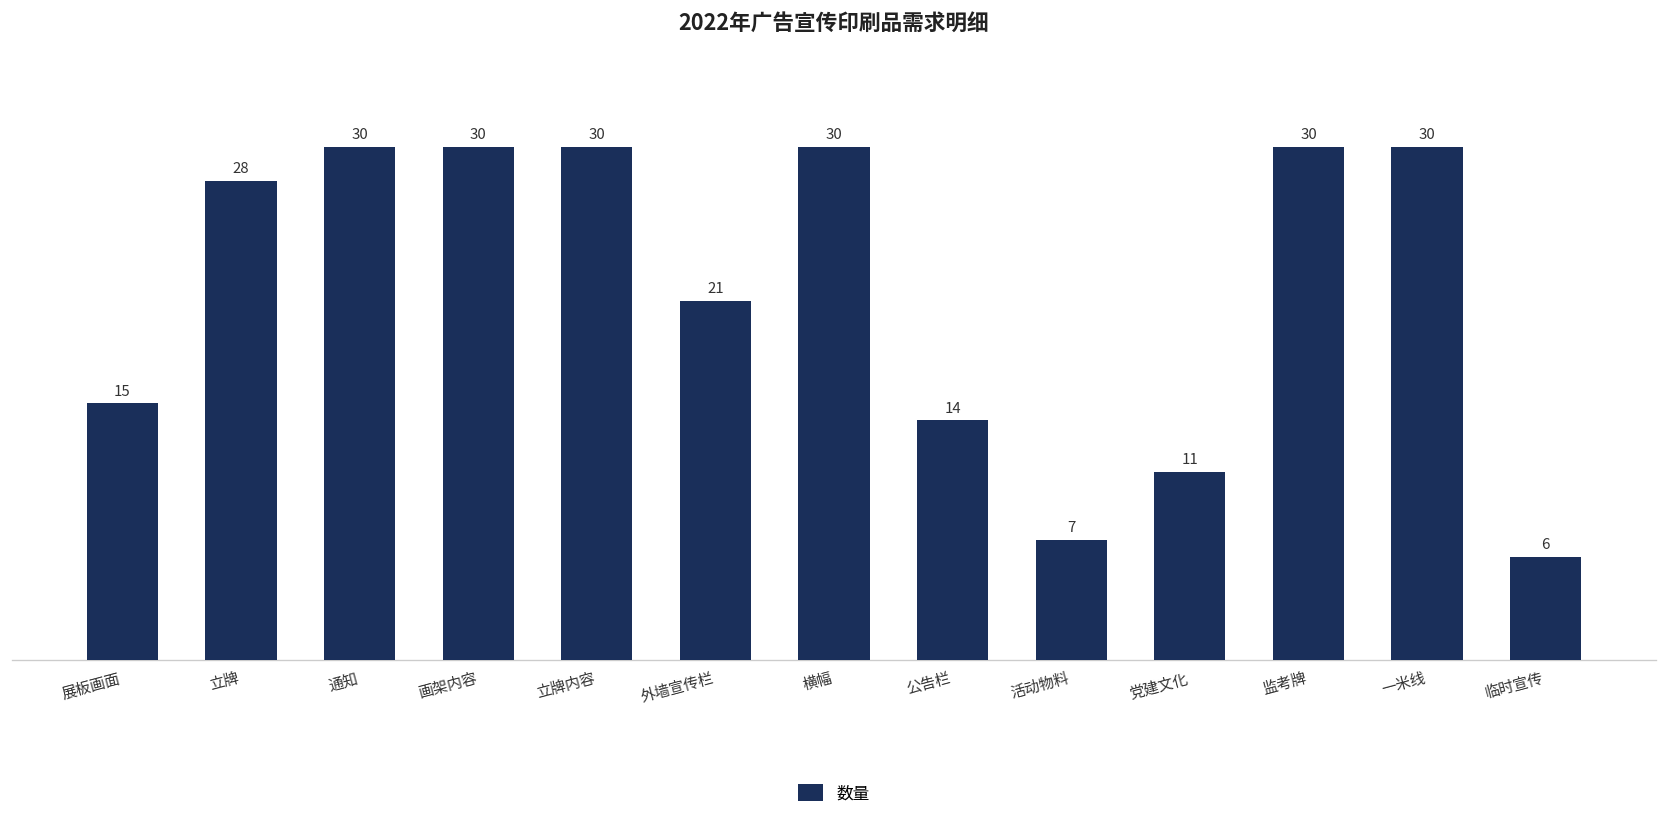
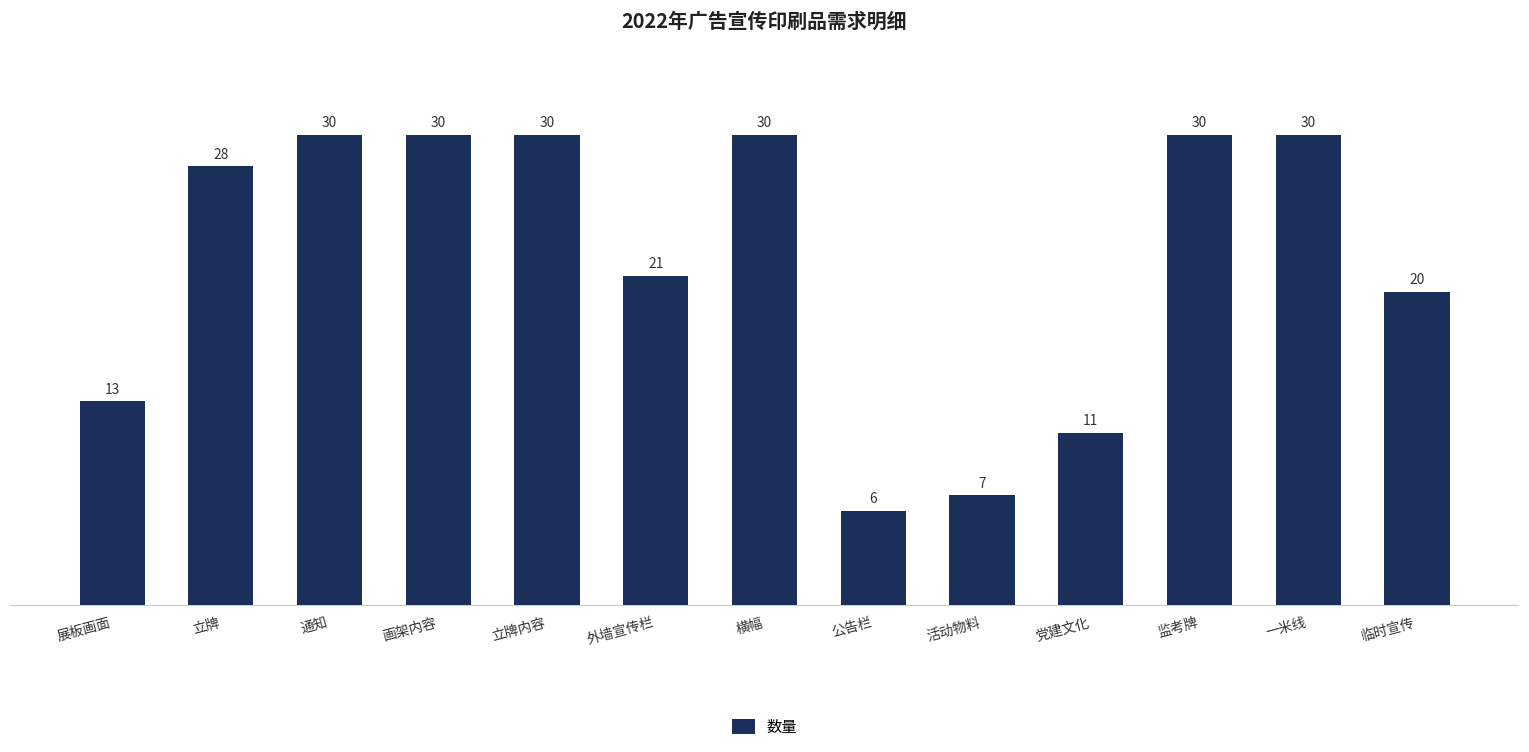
  {
-   "展板画面": 15,
+   "展板画面": 13,
    "立牌": 28,
    "通知": 30,
    "画架内容": 30,
    "立牌内容": 30,
    "外墙宣传栏": 21,
    "横幅": 30,
-   "公告栏": 14,
+   "公告栏": 6,
    "活动物料": 7,
    "党建文化": 11,
    "监考牌": 30,
    "一米线": 30,
-   "临时宣传": 6
+   "临时宣传": 20
  }
